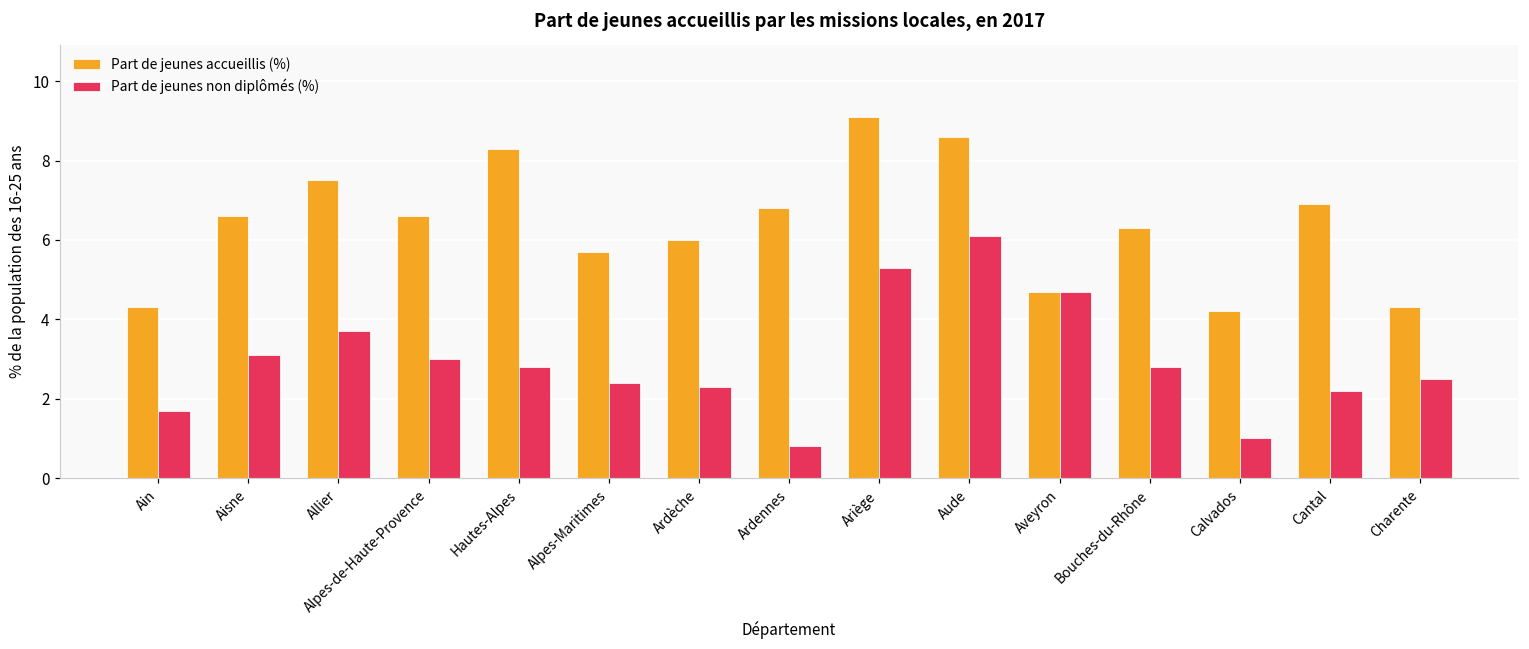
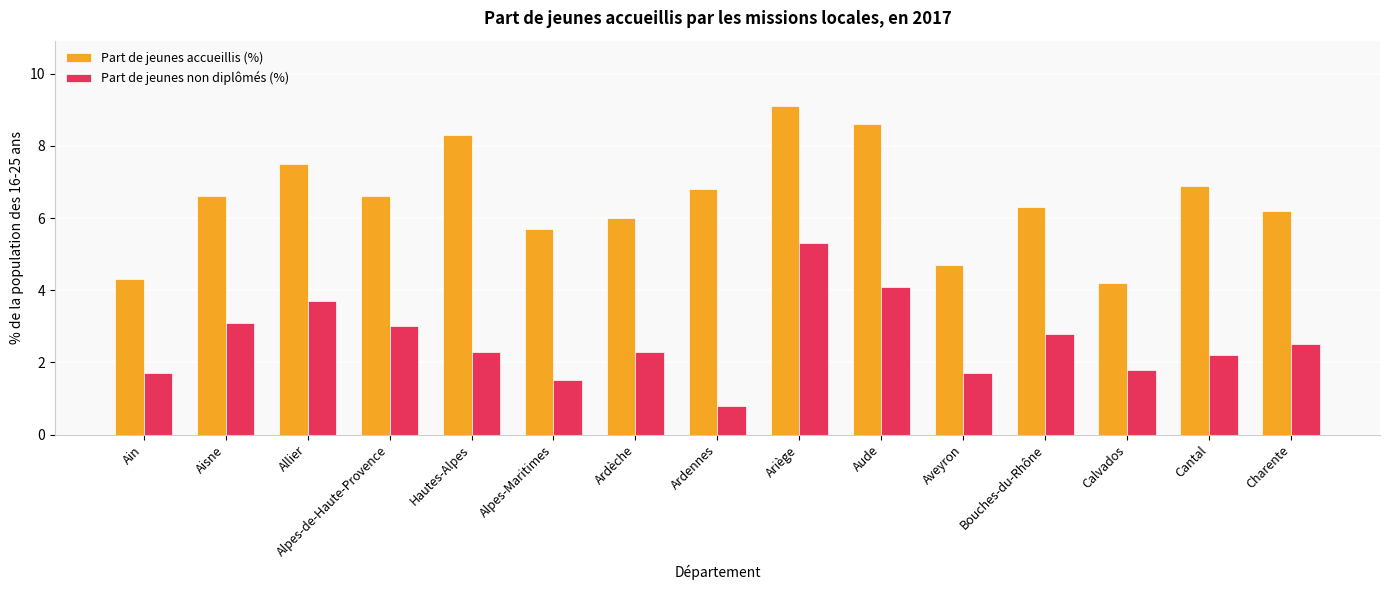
  {
    "Part de jeunes accueillis (%)": {
      "Ain": 4.3,
      "Aisne": 6.6,
      "Allier": 7.5,
      "Alpes-de-Haute-Provence": 6.6,
      "Hautes-Alpes": 8.3,
      "Alpes-Maritimes": 5.7,
      "Ardèche": 6.0,
      "Ardennes": 6.8,
      "Ariège": 9.1,
      "Aude": 8.6,
      "Aveyron": 4.7,
      "Bouches-du-Rhône": 6.3,
      "Calvados": 4.2,
      "Cantal": 6.9,
-     "Charente": 4.3
+     "Charente": 6.2
    },
    "Part de jeunes non diplômés (%)": {
      "Ain": 1.7,
      "Aisne": 3.1,
      "Allier": 3.7,
      "Alpes-de-Haute-Provence": 3.0,
-     "Hautes-Alpes": 2.8,
-     "Alpes-Maritimes": 2.4,
+     "Hautes-Alpes": 2.3,
+     "Alpes-Maritimes": 1.5,
      "Ardèche": 2.3,
      "Ardennes": 0.8,
      "Ariège": 5.3,
-     "Aude": 6.1,
-     "Aveyron": 4.7,
+     "Aude": 4.1,
+     "Aveyron": 1.7,
      "Bouches-du-Rhône": 2.8,
-     "Calvados": 1.0,
+     "Calvados": 1.8,
      "Cantal": 2.2,
      "Charente": 2.5
    }
  }
